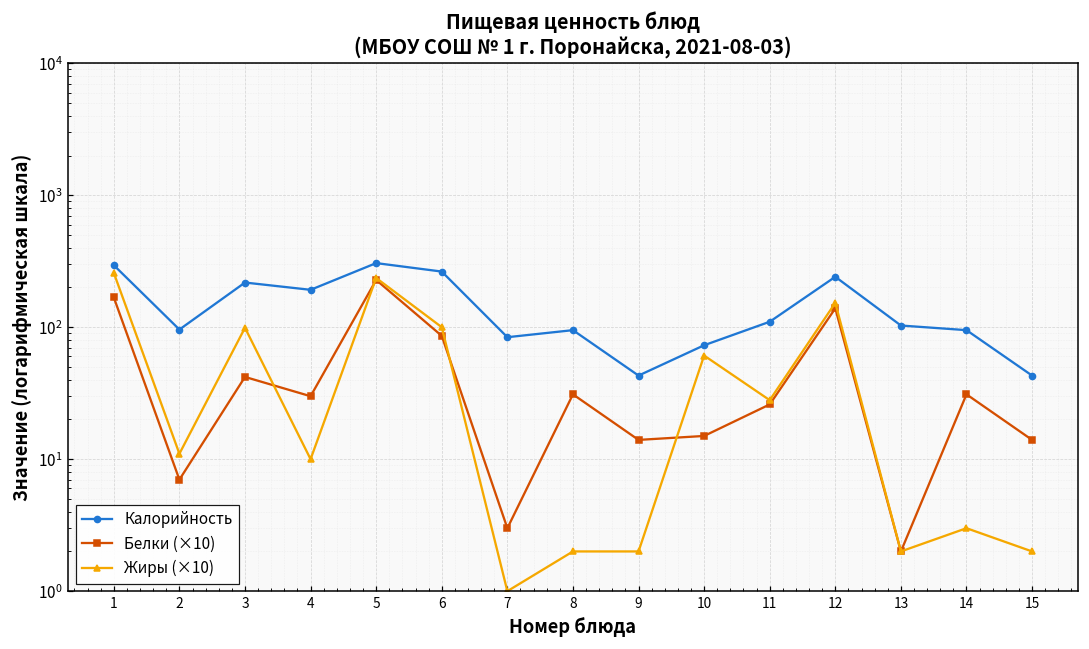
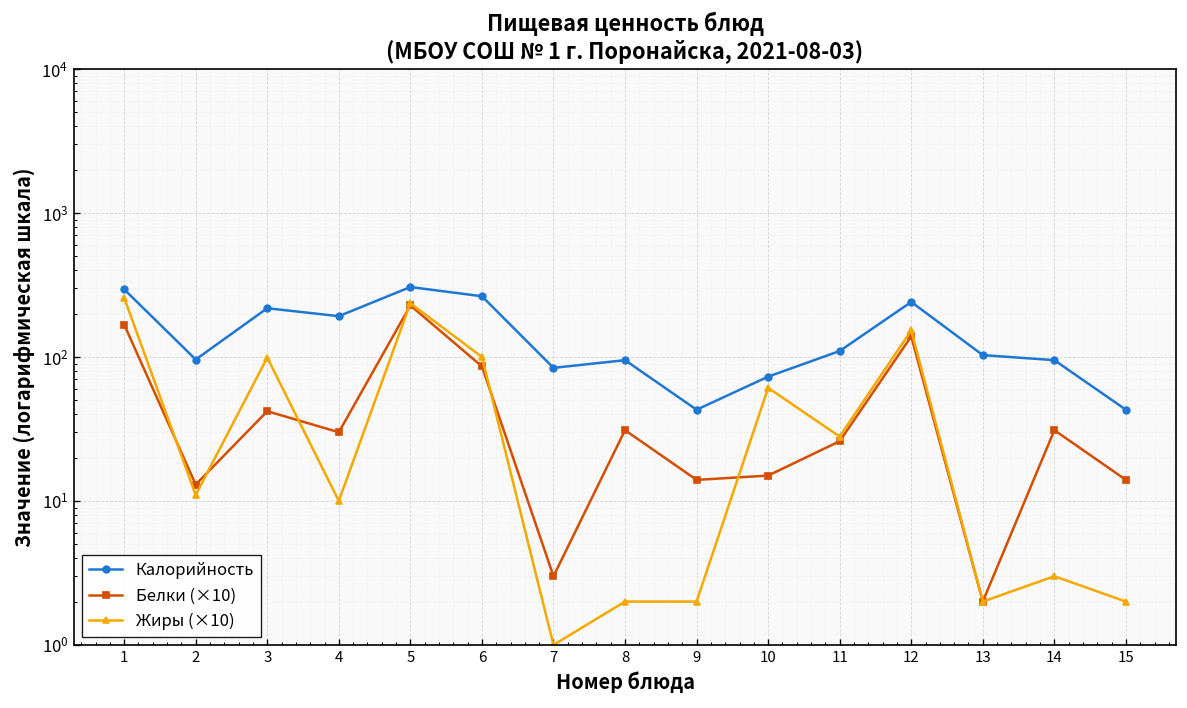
  {
    "Калорийность": {
      "1": 300,
      "2": 100,
      "3": 220,
      "4": 190,
      "5": 310,
      "6": 260,
      "7": 80,
      "8": 100,
      "9": 43,
      "10": 70,
      "11": 110,
      "12": 240,
      "13": 100,
      "14": 100,
      "15": 43
    },
    "Белки (×10)": {
      "1": 170,
-     "2": 7,
+     "2": 13,
      "3": 42,
      "4": 30,
      "6": 90,
      "7": 3,
      "8": 31,
      "9": 14,
      "10": 15,
      "11": 26,
      "12": 140,
      "14": 31,
      "15": 14
    },
    "Жиры (×10)": {
      "1": 260,
      "2": 11,
      "3": 100,
      "4": 10,
      "6": 100,
      "7": 1,
      "8": 2,
      "9": 2,
      "10": 60,
      "11": 28,
      "12": 150,
      "14": 3,
      "15": 2
    }
  }
